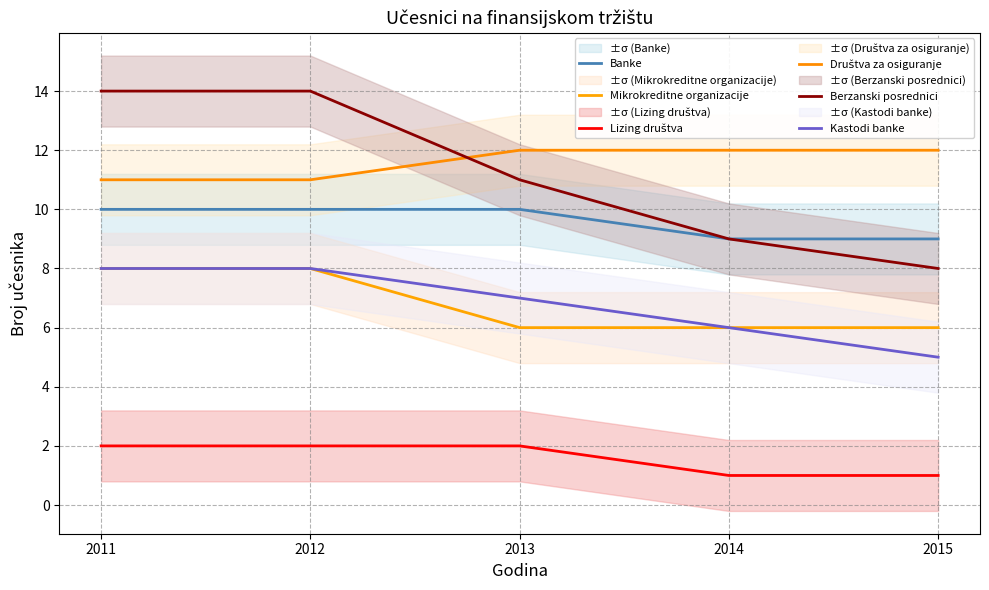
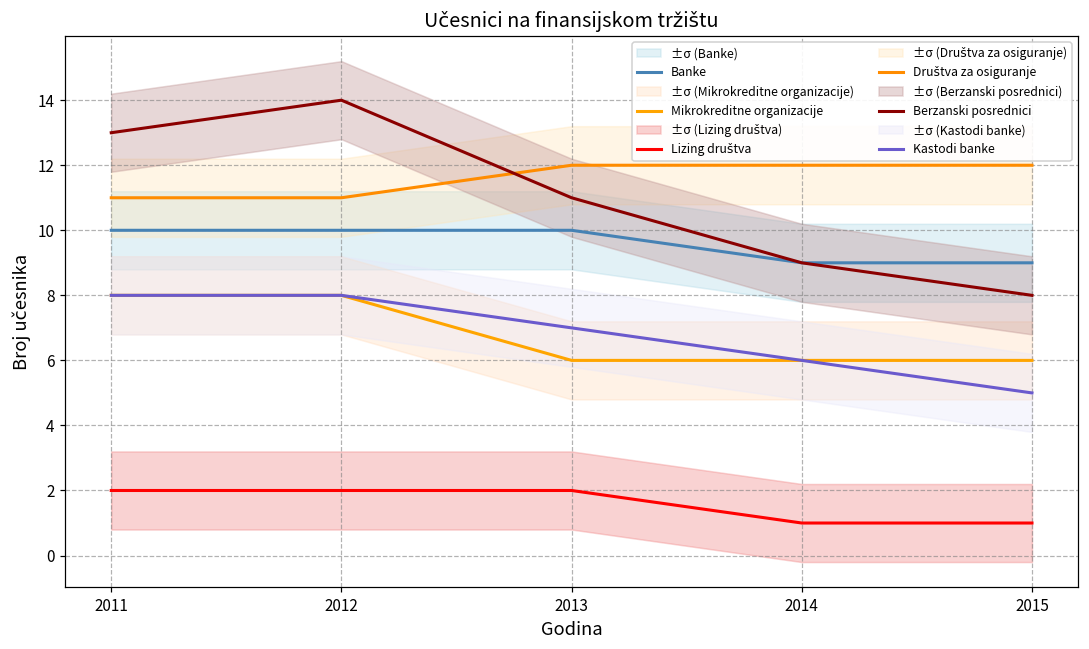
  {
    "Lizing društva": {
      "2011": 2,
      "2012": 2,
      "2013": 2,
      "2014": 1,
      "2015": 1
    },
    "Berzanski posrednici": {
-     "2011": 14,
+     "2011": 13,
      "2012": 14,
      "2013": 11,
      "2015": 8
    }
  }
